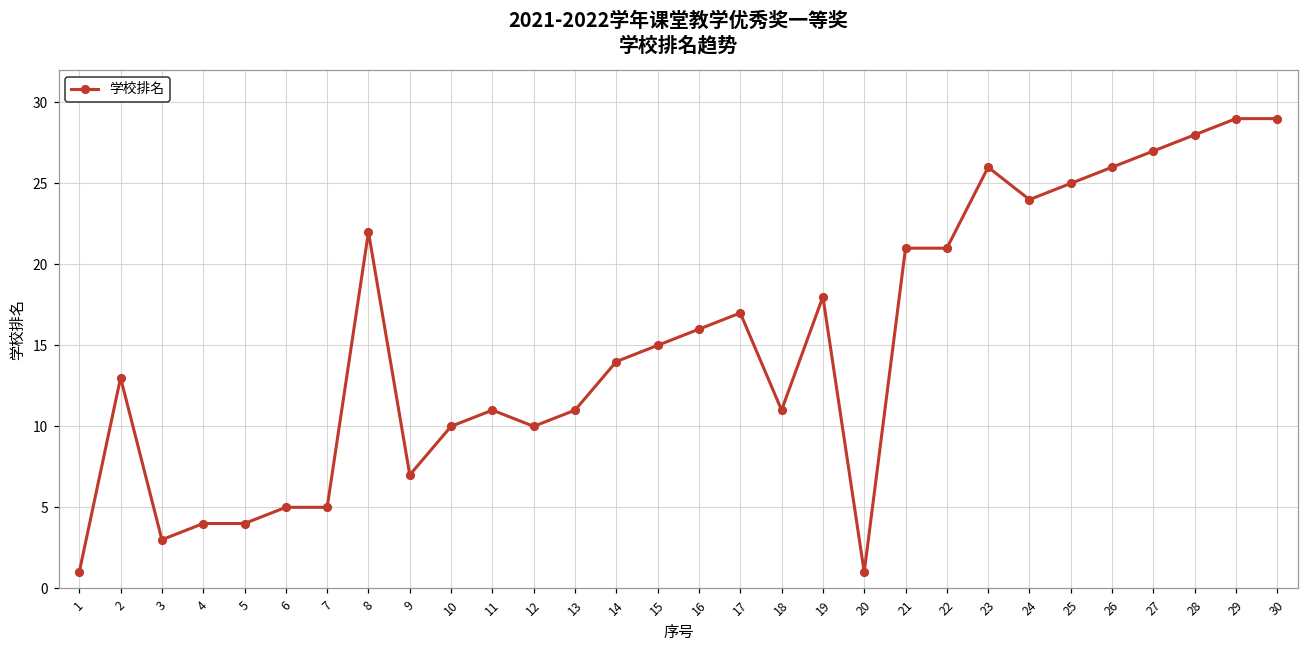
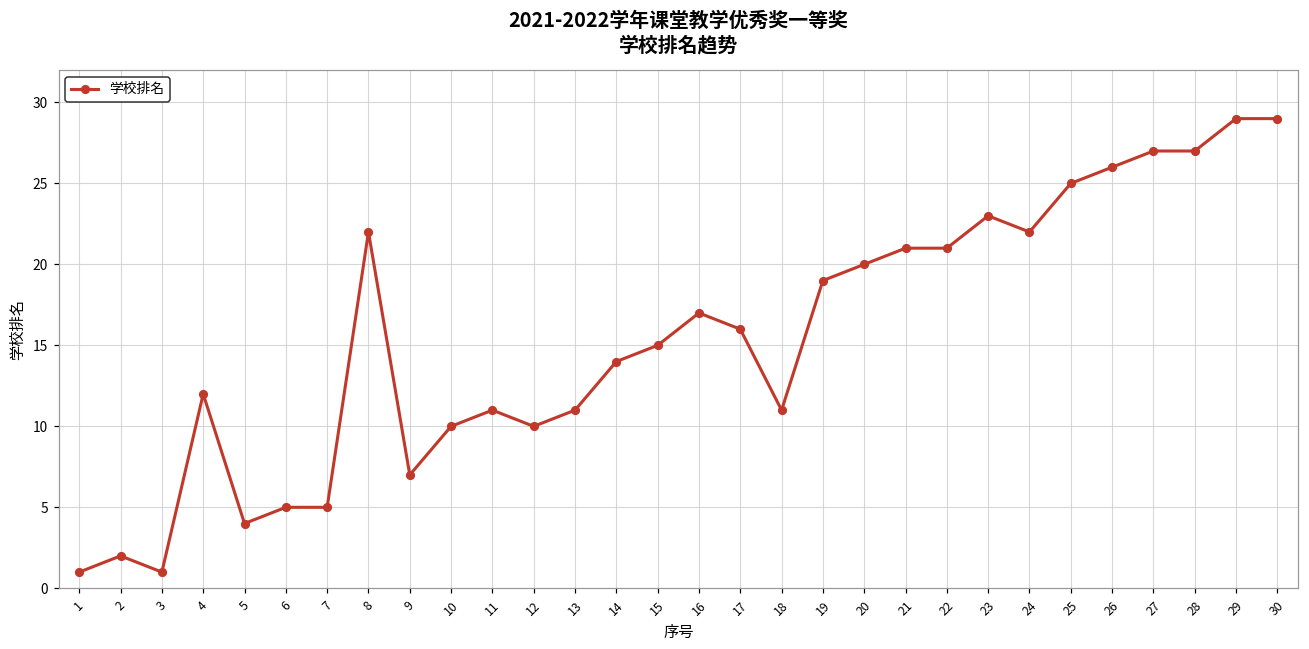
  {
    "1": 1,
-   "2": 13,
-   "3": 3,
-   "4": 4,
+   "2": 2,
+   "3": 1,
+   "4": 12,
    "5": 4,
    "6": 5,
    "7": 5,
    "8": 22,
    "9": 7,
    "10": 10,
    "11": 11,
    "12": 10,
    "13": 11,
    "14": 14,
    "15": 15,
-   "16": 16,
-   "17": 17,
+   "16": 17,
+   "17": 16,
    "18": 11,
-   "19": 18,
-   "20": 1,
+   "19": 19,
+   "20": 20,
    "21": 21,
    "22": 21,
-   "23": 26,
-   "24": 24,
+   "23": 23,
+   "24": 22,
    "25": 25,
    "26": 26,
    "27": 27,
-   "28": 28,
+   "28": 27,
    "29": 29,
    "30": 29
  }
